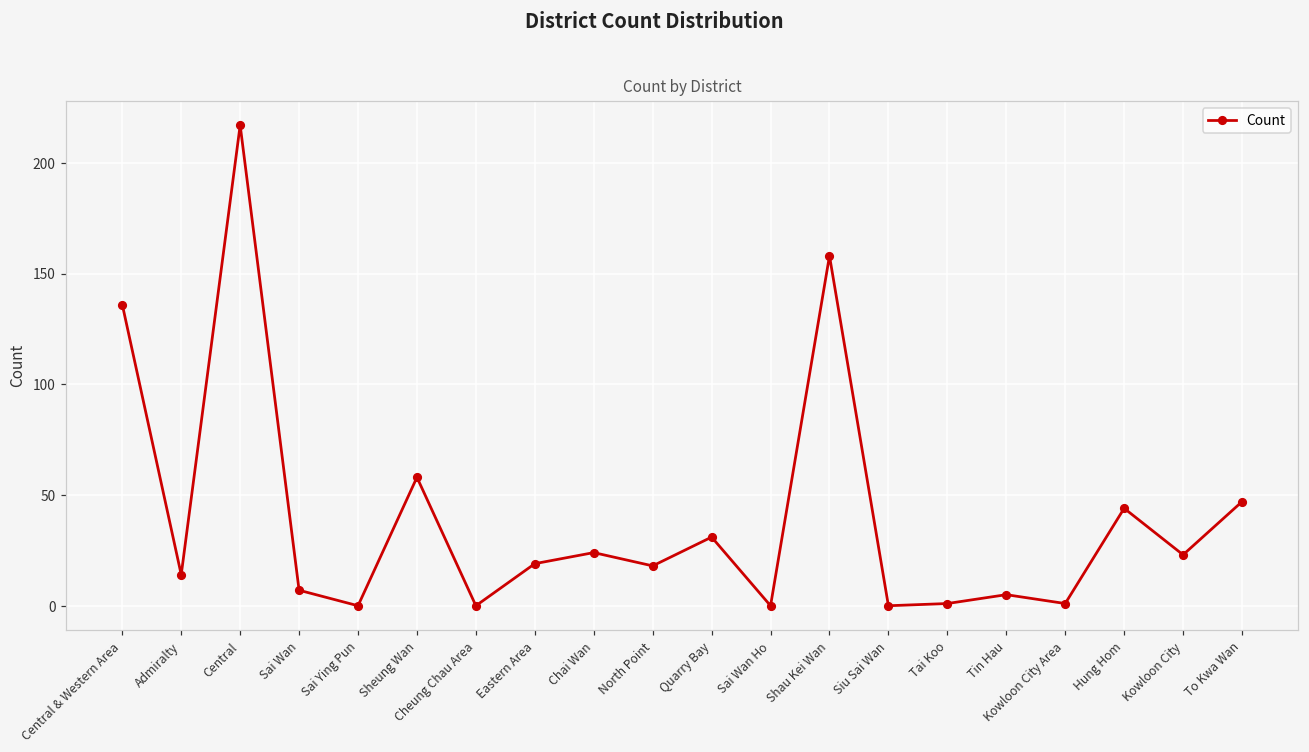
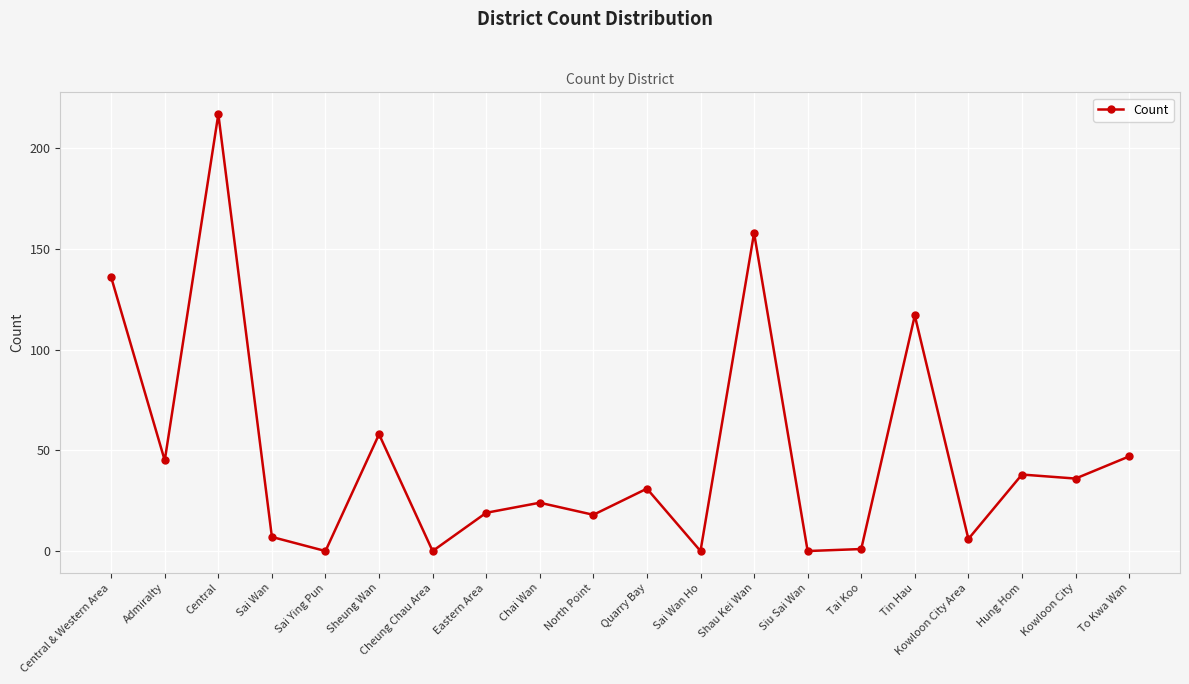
  {
    "Central & Western Area": 136,
-   "Admiralty": 14,
+   "Admiralty": 45,
    "Central": 217,
    "Sai Wan": 7,
    "Sai Ying Pun": 0,
    "Sheung Wan": 58,
    "Cheung Chau Area": 0,
    "Eastern Area": 19,
    "Chai Wan": 24,
    "North Point": 18,
    "Quarry Bay": 31,
    "Sai Wan Ho": 0,
    "Shau Kei Wan": 158,
    "Siu Sai Wan": 0,
    "Tai Koo": 1,
-   "Tin Hau": 5,
-   "Kowloon City Area": 1,
-   "Hung Hom": 44,
-   "Kowloon City": 23,
+   "Tin Hau": 117,
+   "Kowloon City Area": 6,
+   "Hung Hom": 38,
+   "Kowloon City": 36,
    "To Kwa Wan": 47
  }
